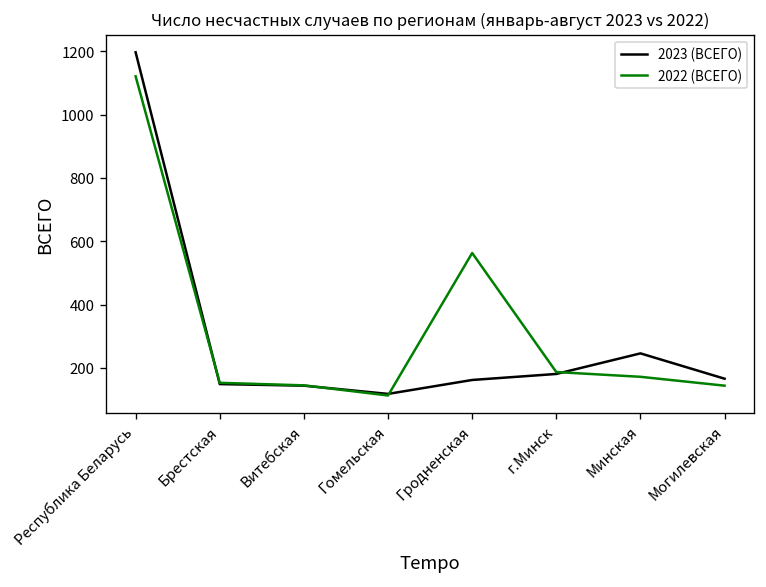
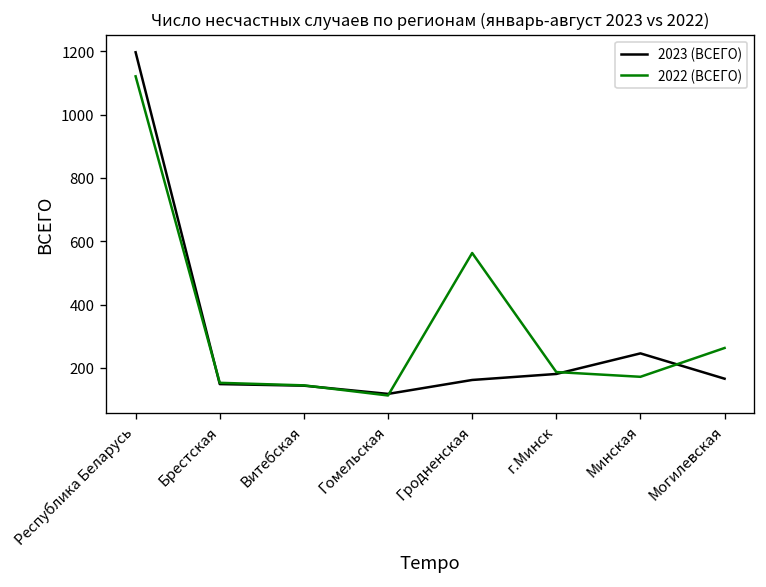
  {
    "2023 (ВСЕГО)": {
      "Республика Беларусь": 1200,
      "Гродненская": 160,
      "Минская": 250,
      "Могилевская": 170
    },
    "2022 (ВСЕГО)": {
      "Республика Беларусь": 1120,
      "Гродненская": 560,
      "Минская": 170,
-     "Могилевская": 140
+     "Могилевская": 260
    }
  }
